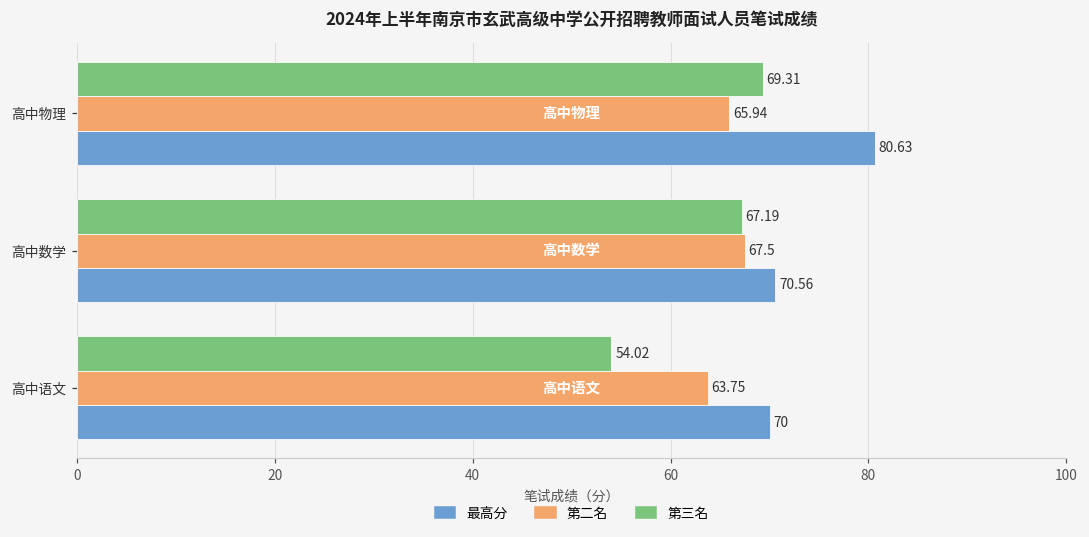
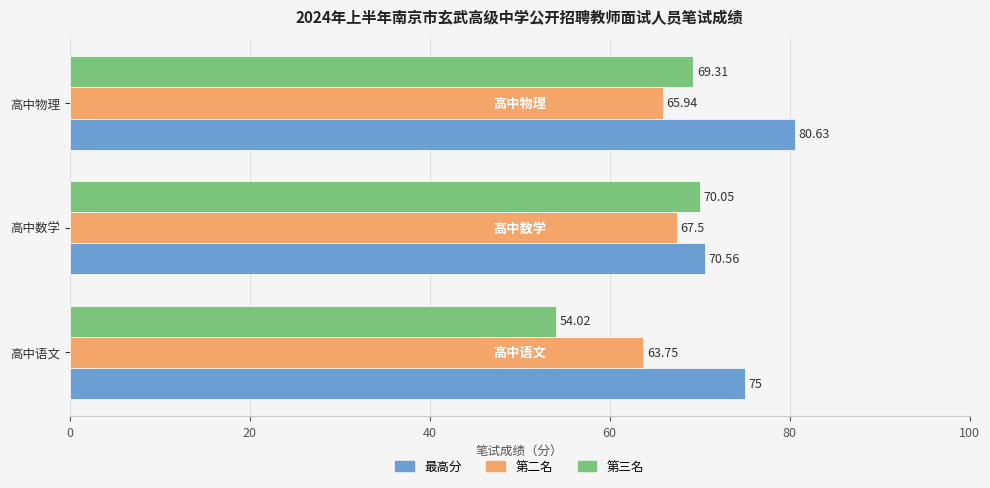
  {
    "最高分": {
      "高中物理": 80.63,
      "高中数学": 70.56,
-     "高中语文": 70
+     "高中语文": 75
    },
    "第二名": {
      "高中物理": 65.94,
      "高中数学": 67.5,
      "高中语文": 63.75
    },
    "第三名": {
      "高中物理": 69.31,
-     "高中数学": 67.19,
+     "高中数学": 70.05,
      "高中语文": 54.02
    }
  }
